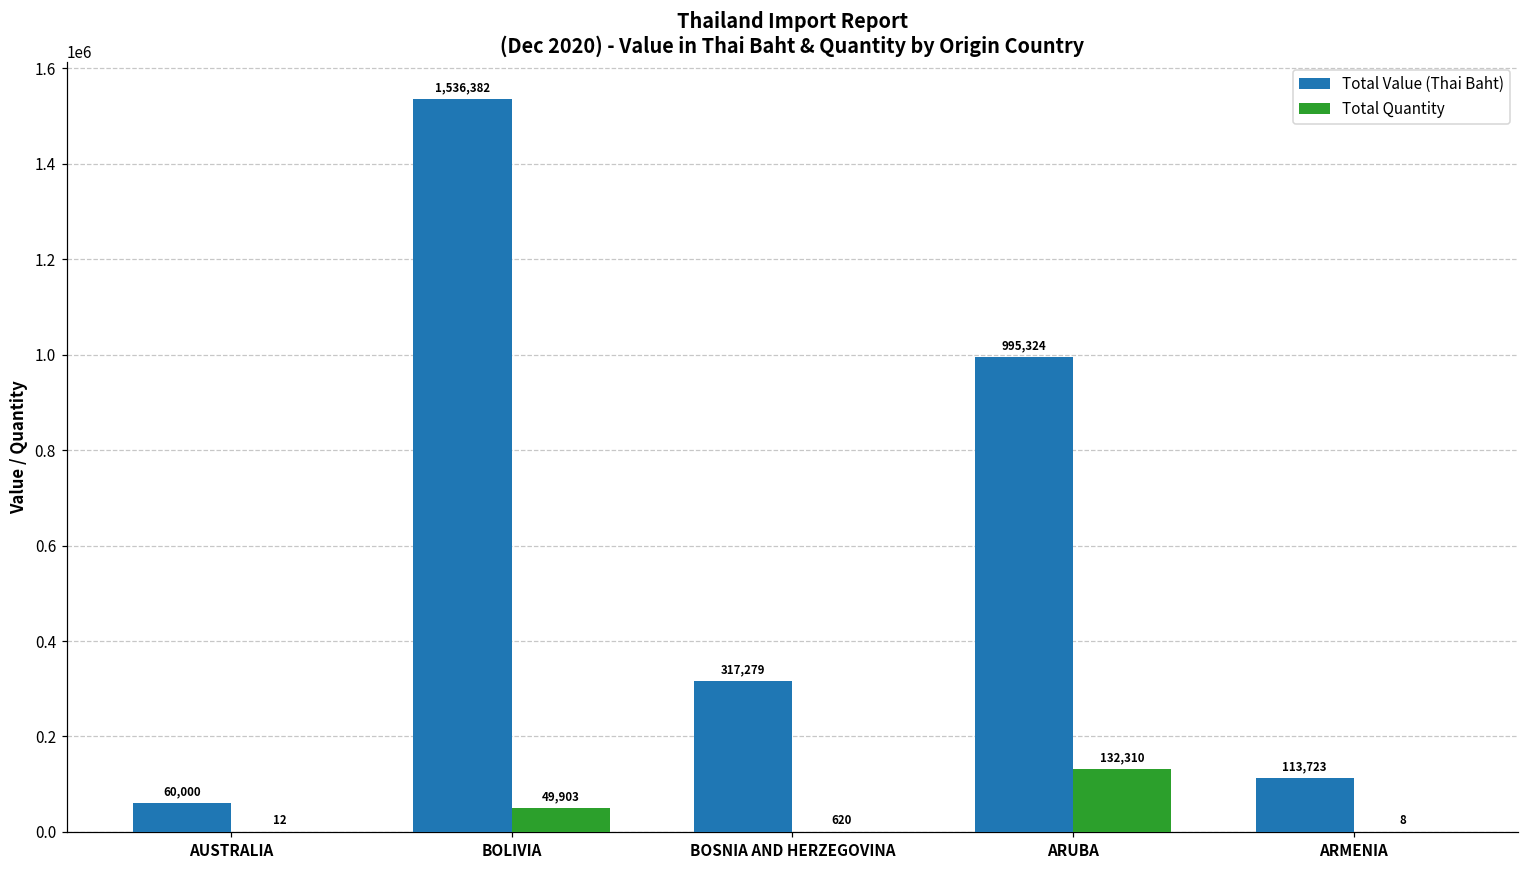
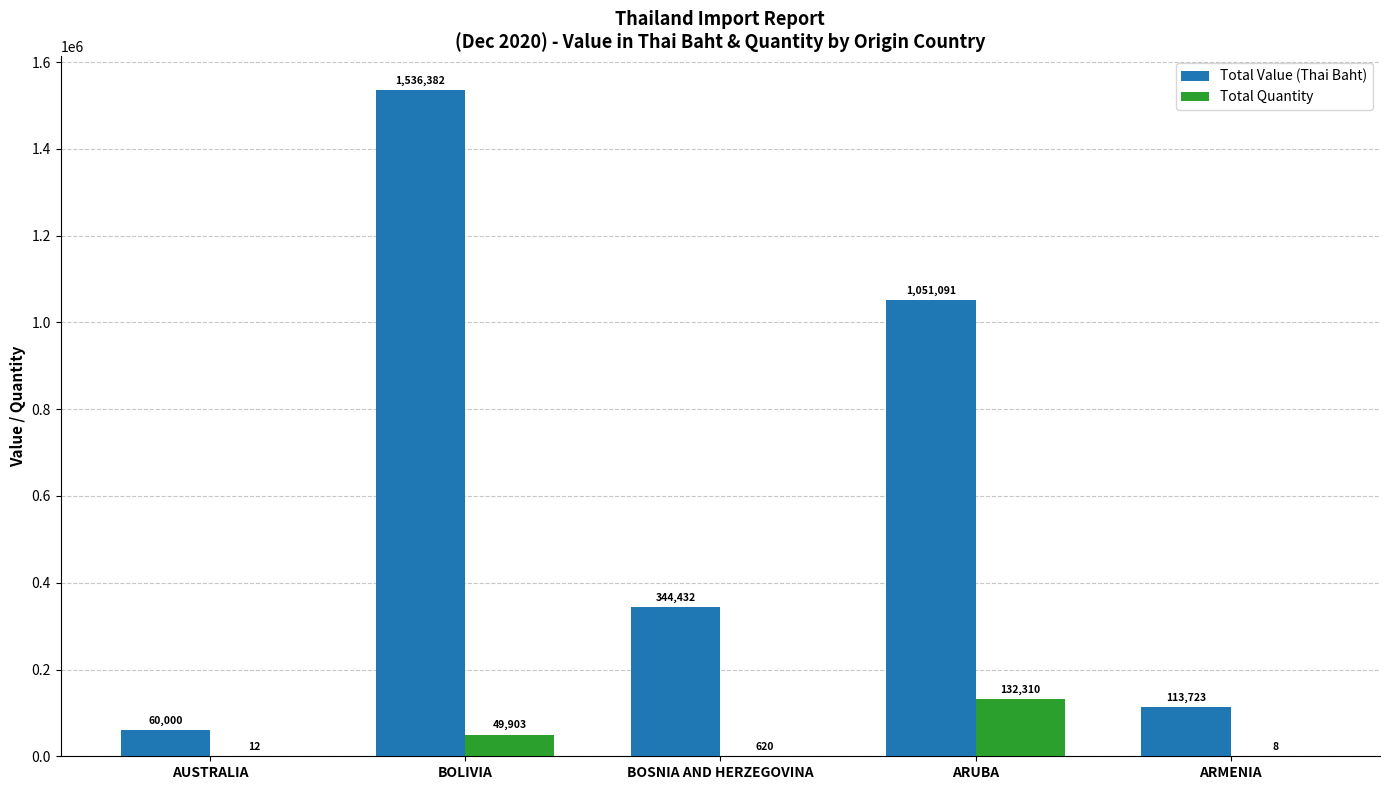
  {
    "Total Value (Thai Baht)": {
      "AUSTRALIA": "60,000",
      "BOLIVIA": "1,536,382",
-     "BOSNIA AND HERZEGOVINA": "317,279",
-     "ARUBA": "995,324",
+     "BOSNIA AND HERZEGOVINA": "344,432",
+     "ARUBA": "1,051,091",
      "ARMENIA": "113,723"
    },
    "Total Quantity": {
      "AUSTRALIA": "12",
      "BOLIVIA": "49,903",
      "BOSNIA AND HERZEGOVINA": "620",
      "ARUBA": "132,310",
      "ARMENIA": "8"
    }
  }
